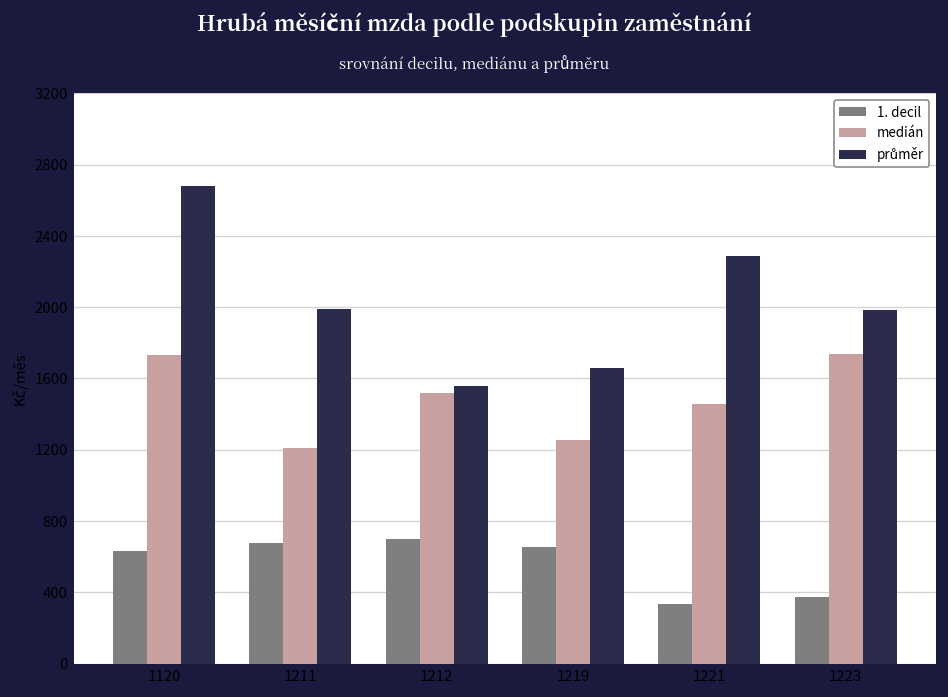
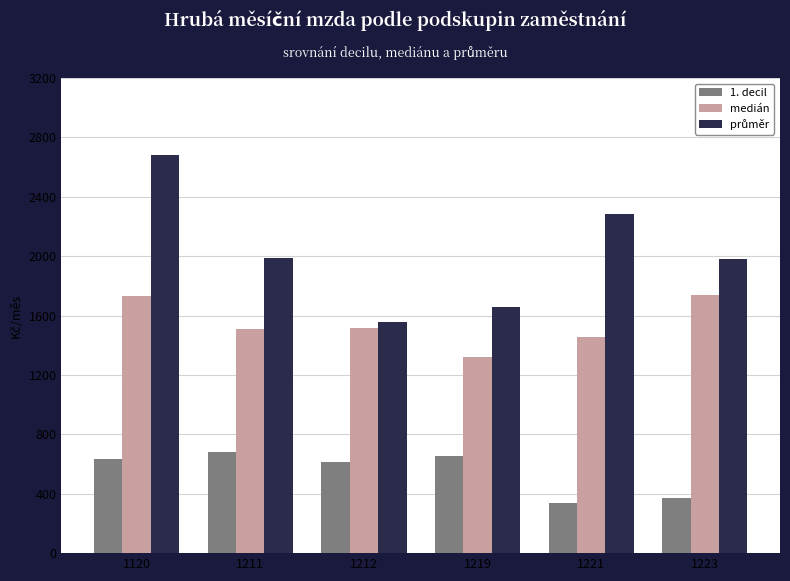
  {
    "1. decil": {
      "1120": 630,
      "1211": 680,
-     "1212": 700,
+     "1212": 620,
      "1219": 650,
      "1221": 340,
      "1223": 370
    },
    "medián": {
      "1120": 1730,
-     "1211": 1210,
+     "1211": 1510,
      "1212": 1520,
-     "1219": 1250,
+     "1219": 1320,
      "1221": 1460,
      "1223": 1740
    },
    "průměr": {
      "1120": 2680,
      "1211": 1990,
      "1212": 1560,
      "1219": 1660,
      "1221": 2280,
      "1223": 1980
    }
  }
